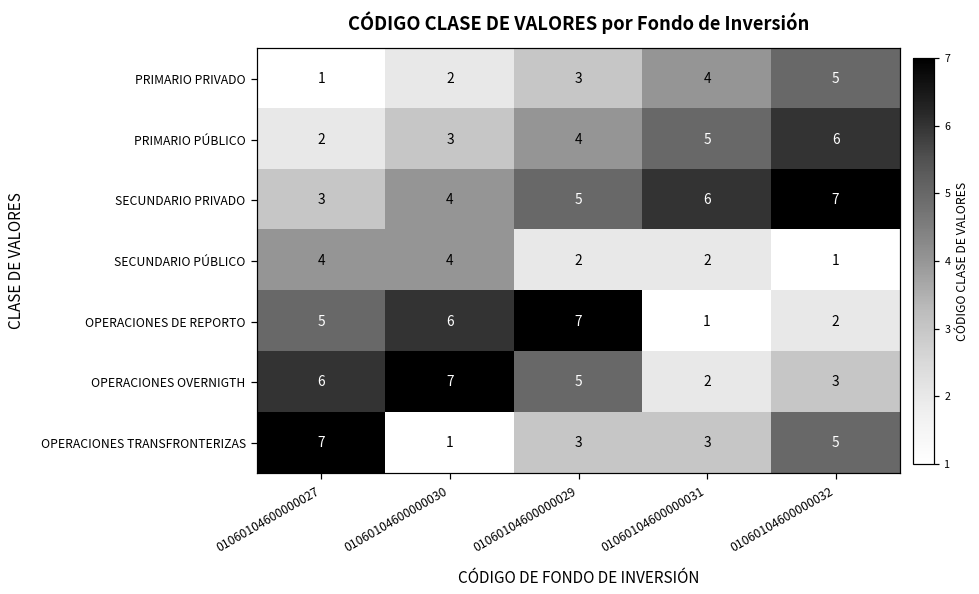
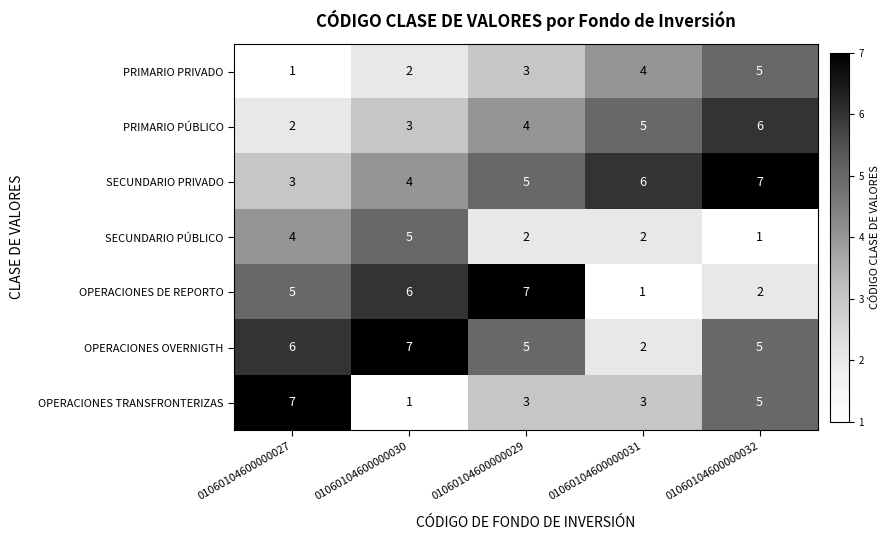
  {
    "PRIMARIO PRIVADO": {
      "01060104600000027": 1,
      "01060104600000030": 2,
      "01060104600000029": 3,
      "01060104600000031": 4,
      "01060104600000032": 5
    },
    "PRIMARIO PÚBLICO": {
      "01060104600000027": 2,
      "01060104600000030": 3,
      "01060104600000029": 4,
      "01060104600000031": 5,
      "01060104600000032": 6
    },
    "SECUNDARIO PRIVADO": {
      "01060104600000027": 3,
      "01060104600000030": 4,
      "01060104600000029": 5,
      "01060104600000031": 6,
      "01060104600000032": 7
    },
    "SECUNDARIO PÚBLICO": {
      "01060104600000027": 4,
-     "01060104600000030": 4,
+     "01060104600000030": 5,
      "01060104600000029": 2,
      "01060104600000031": 2,
      "01060104600000032": 1
    },
    "OPERACIONES DE REPORTO": {
      "01060104600000027": 5,
      "01060104600000030": 6,
      "01060104600000029": 7,
      "01060104600000031": 1,
      "01060104600000032": 2
    },
    "OPERACIONES OVERNIGTH": {
      "01060104600000027": 6,
      "01060104600000030": 7,
      "01060104600000029": 5,
      "01060104600000031": 2,
-     "01060104600000032": 3
+     "01060104600000032": 5
    },
    "OPERACIONES TRANSFRONTERIZAS": {
      "01060104600000027": 7,
      "01060104600000030": 1,
      "01060104600000029": 3,
      "01060104600000031": 3,
      "01060104600000032": 5
    }
  }
